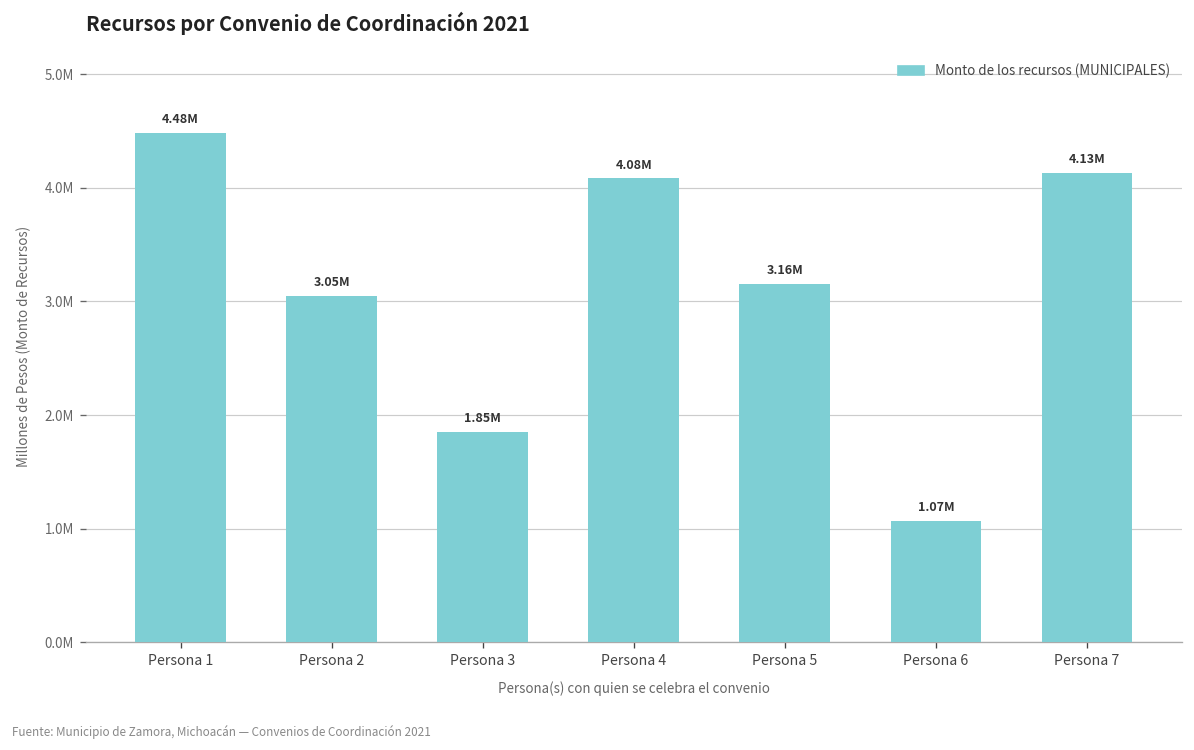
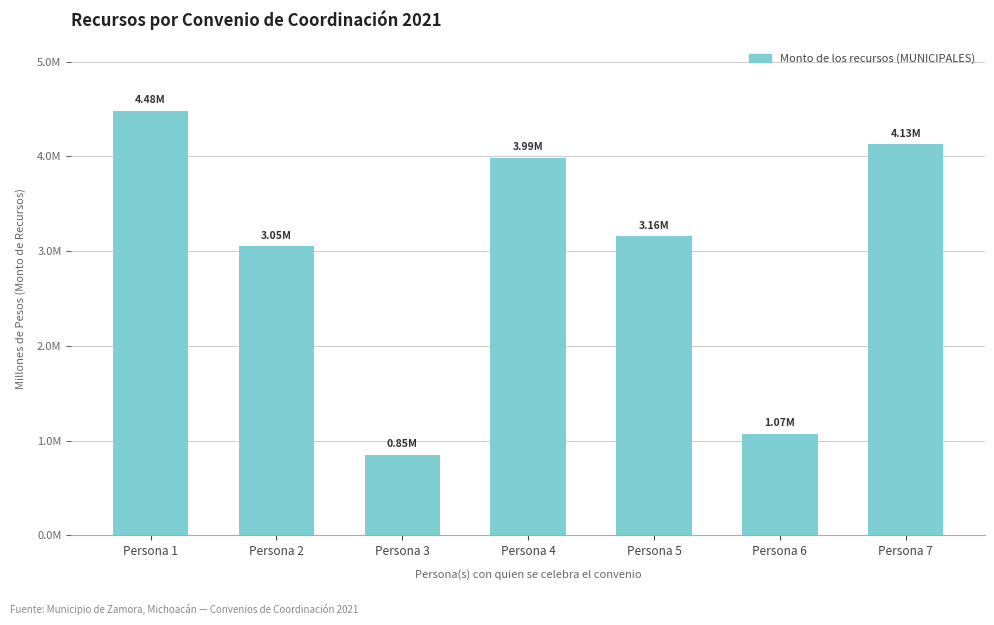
  {
    "Persona 1": "4.48M",
    "Persona 2": "3.05M",
-   "Persona 3": "1.85M",
-   "Persona 4": "4.08M",
+   "Persona 3": "0.85M",
+   "Persona 4": "3.99M",
    "Persona 5": "3.16M",
    "Persona 6": "1.07M",
    "Persona 7": "4.13M"
  }
